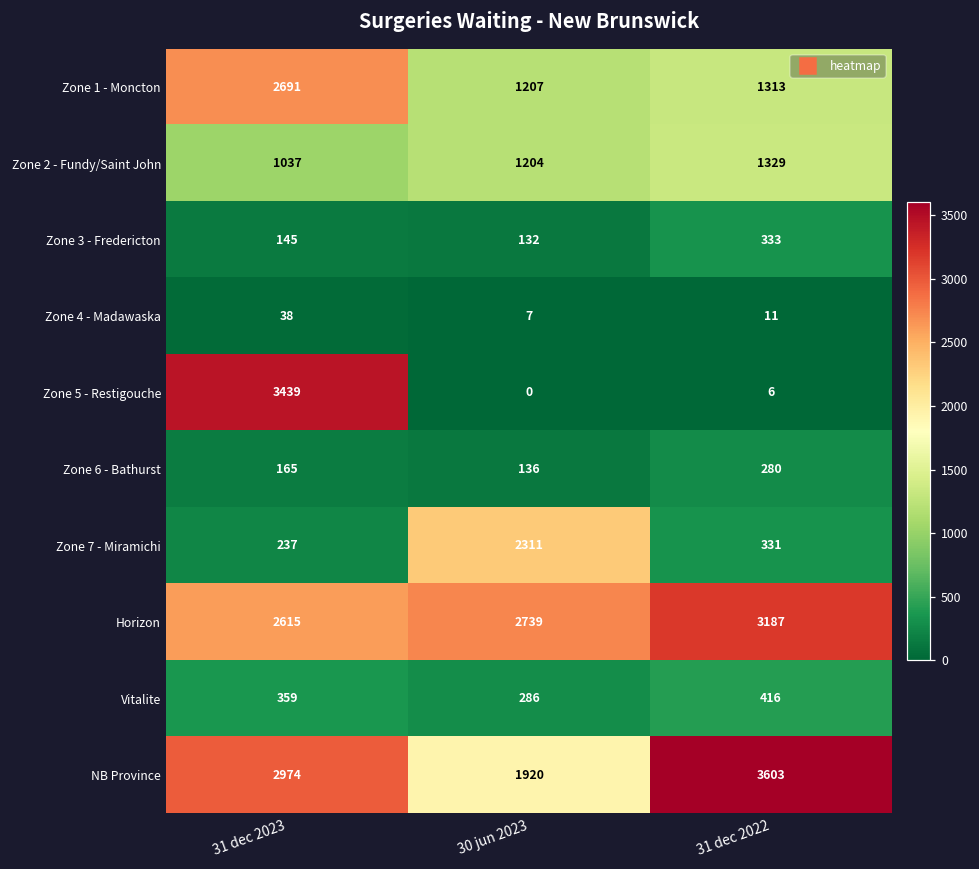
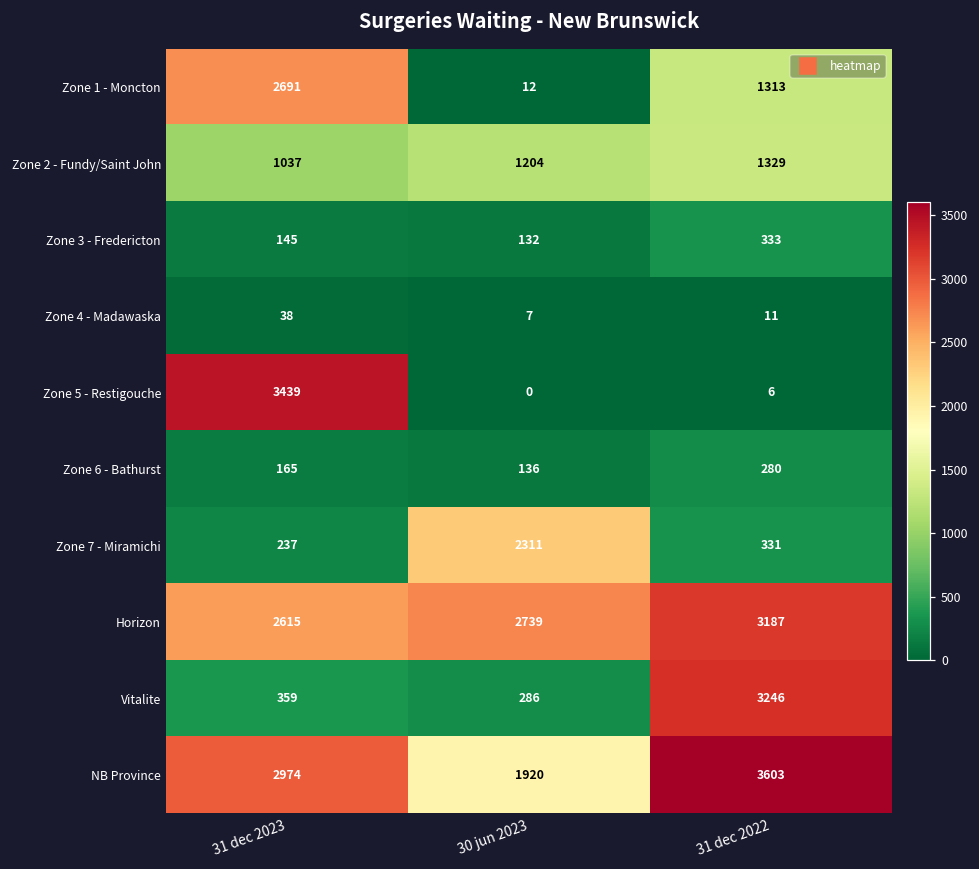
  {
    "Zone 1 - Moncton": {
      "31 dec 2023": 2691,
-     "30 jun 2023": 1207,
+     "30 jun 2023": 12,
      "31 dec 2022": 1313
    },
    "Zone 2 - Fundy/Saint John": {
      "31 dec 2023": 1037,
      "30 jun 2023": 1204,
      "31 dec 2022": 1329
    },
    "Zone 3 - Fredericton": {
      "31 dec 2023": 145,
      "30 jun 2023": 132,
      "31 dec 2022": 333
    },
    "Zone 4 - Madawaska": {
      "31 dec 2023": 38,
      "30 jun 2023": 7,
      "31 dec 2022": 11
    },
    "Zone 5 - Restigouche": {
      "31 dec 2023": 3439,
      "30 jun 2023": 0,
      "31 dec 2022": 6
    },
    "Zone 6 - Bathurst": {
      "31 dec 2023": 165,
      "30 jun 2023": 136,
      "31 dec 2022": 280
    },
    "Zone 7 - Miramichi": {
      "31 dec 2023": 237,
      "30 jun 2023": 2311,
      "31 dec 2022": 331
    },
    "Horizon": {
      "31 dec 2023": 2615,
      "30 jun 2023": 2739,
      "31 dec 2022": 3187
    },
    "Vitalite": {
      "31 dec 2023": 359,
      "30 jun 2023": 286,
-     "31 dec 2022": 416
+     "31 dec 2022": 3246
    },
    "NB Province": {
      "31 dec 2023": 2974,
      "30 jun 2023": 1920,
      "31 dec 2022": 3603
    }
  }
